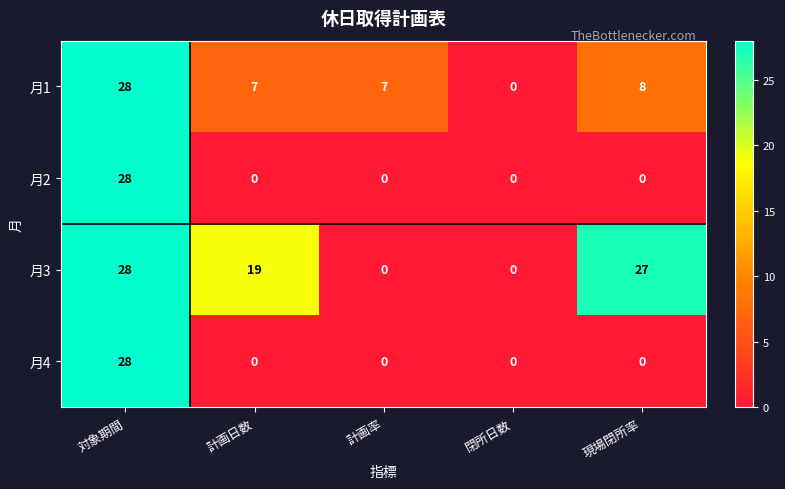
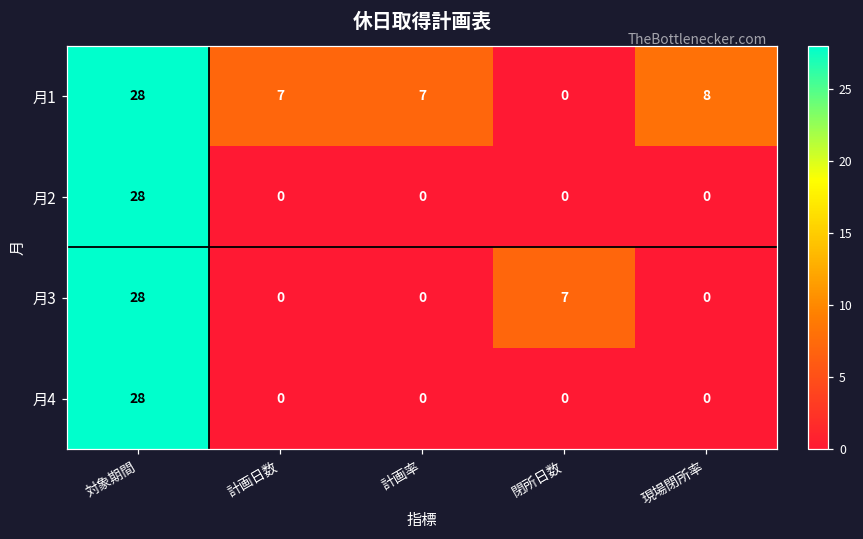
  {
    "月1": {
      "対象期間": 28,
      "計画日数": 7,
      "計画率": 7,
      "閉所日数": 0,
      "現場閉所率": 8
    },
    "月2": {
      "対象期間": 28,
      "計画日数": 0,
      "計画率": 0,
      "閉所日数": 0,
      "現場閉所率": 0
    },
    "月3": {
      "対象期間": 28,
-     "計画日数": 19,
+     "計画日数": 0,
      "計画率": 0,
-     "閉所日数": 0,
-     "現場閉所率": 27
+     "閉所日数": 7,
+     "現場閉所率": 0
    },
    "月4": {
      "対象期間": 28,
      "計画日数": 0,
      "計画率": 0,
      "閉所日数": 0,
      "現場閉所率": 0
    }
  }
